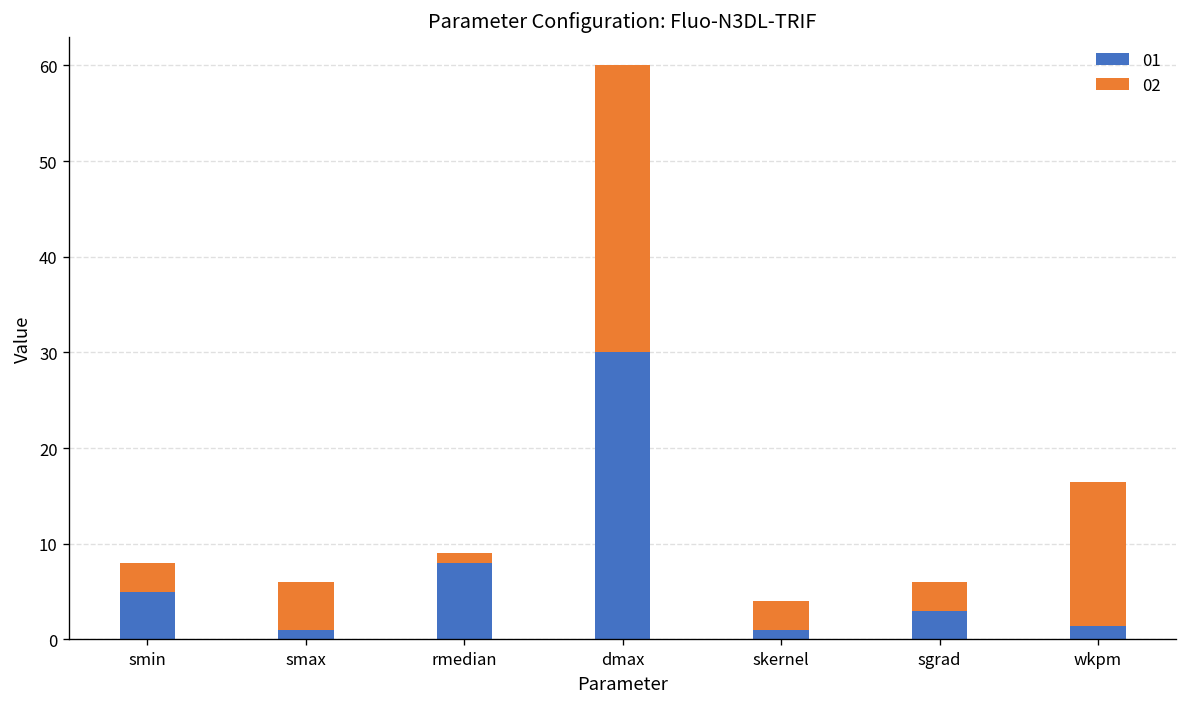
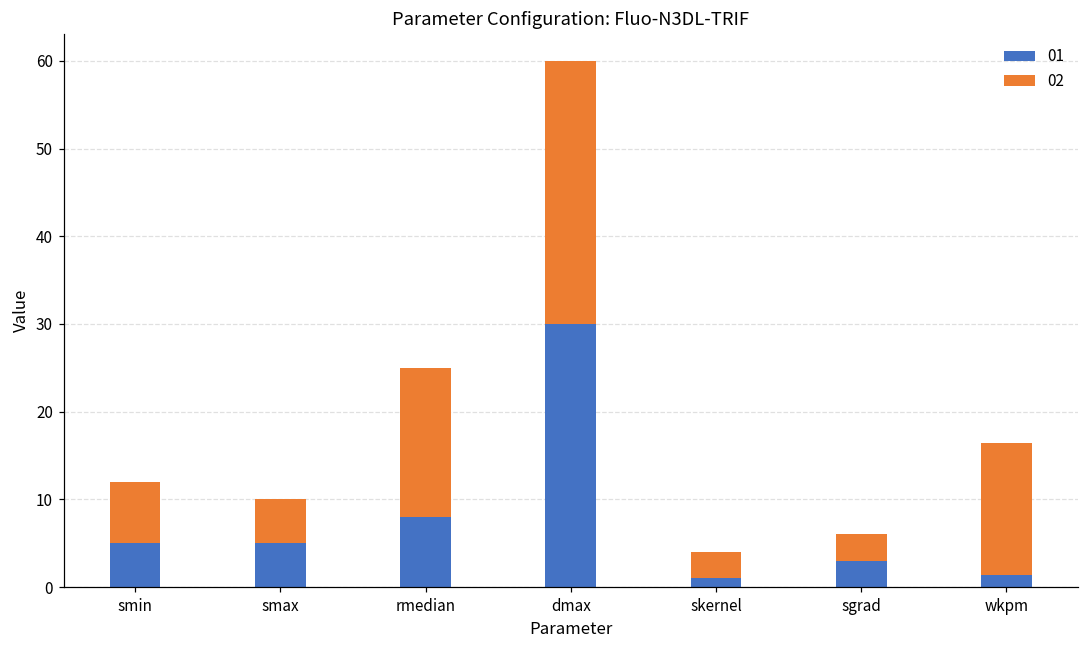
  {
    "01": {
      "smin": 5,
-     "smax": 1,
+     "smax": 5,
      "rmedian": 8,
      "dmax": 30,
      "skernel": 1,
      "sgrad": 3,
      "wkpm": 1
    },
    "02": {
-     "smin": 3,
+     "smin": 7,
      "smax": 5,
-     "rmedian": 1,
+     "rmedian": 17,
      "dmax": 30,
      "skernel": 3,
      "sgrad": 3,
      "wkpm": 15
    }
  }
